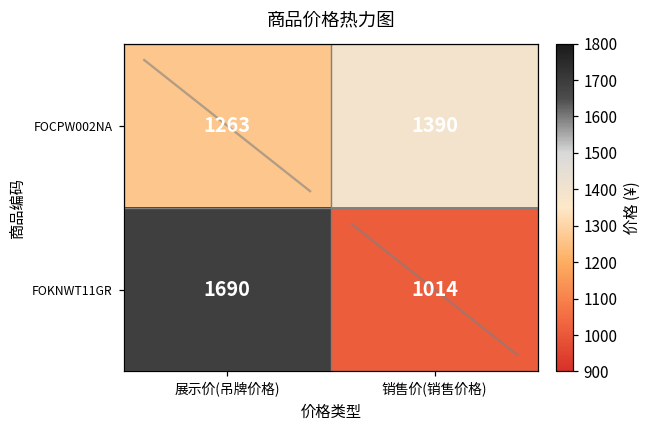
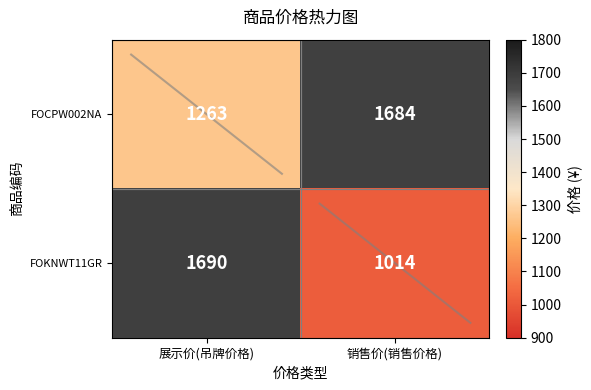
  {
    "FOCPW002NA": {
      "展示价(吊牌价格)": 1263,
-     "销售价(销售价格)": 1390
+     "销售价(销售价格)": 1684
    },
    "FOKNWT11GR": {
      "展示价(吊牌价格)": 1690,
      "销售价(销售价格)": 1014
    }
  }
